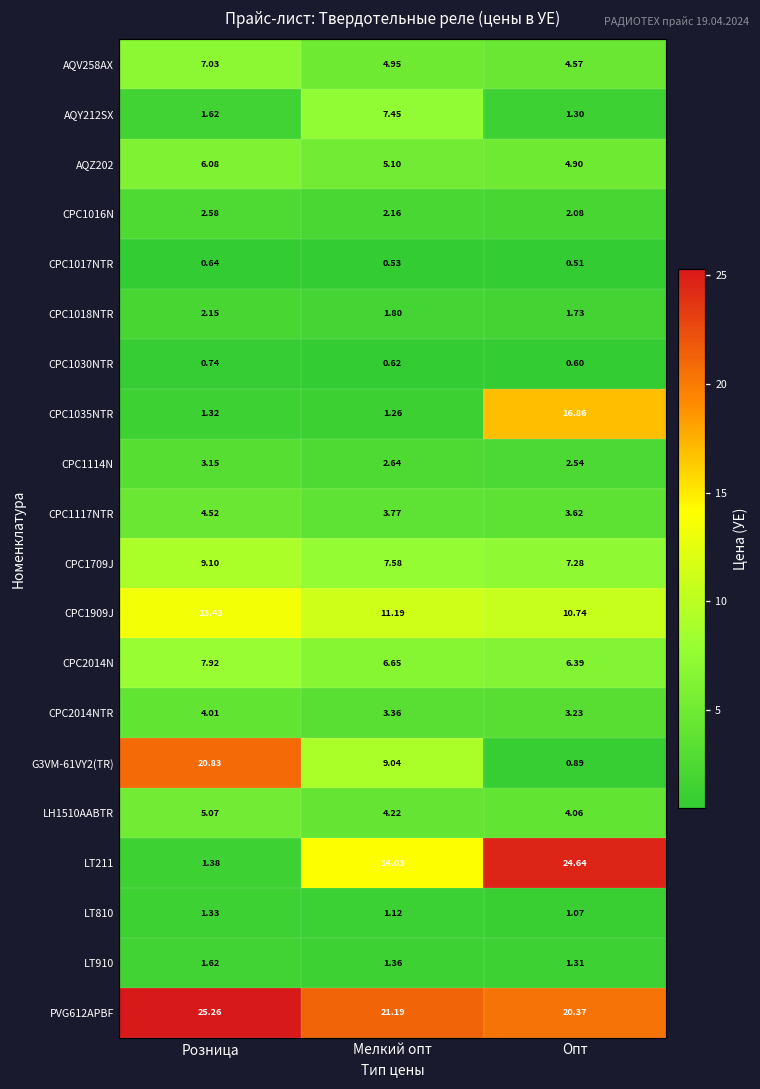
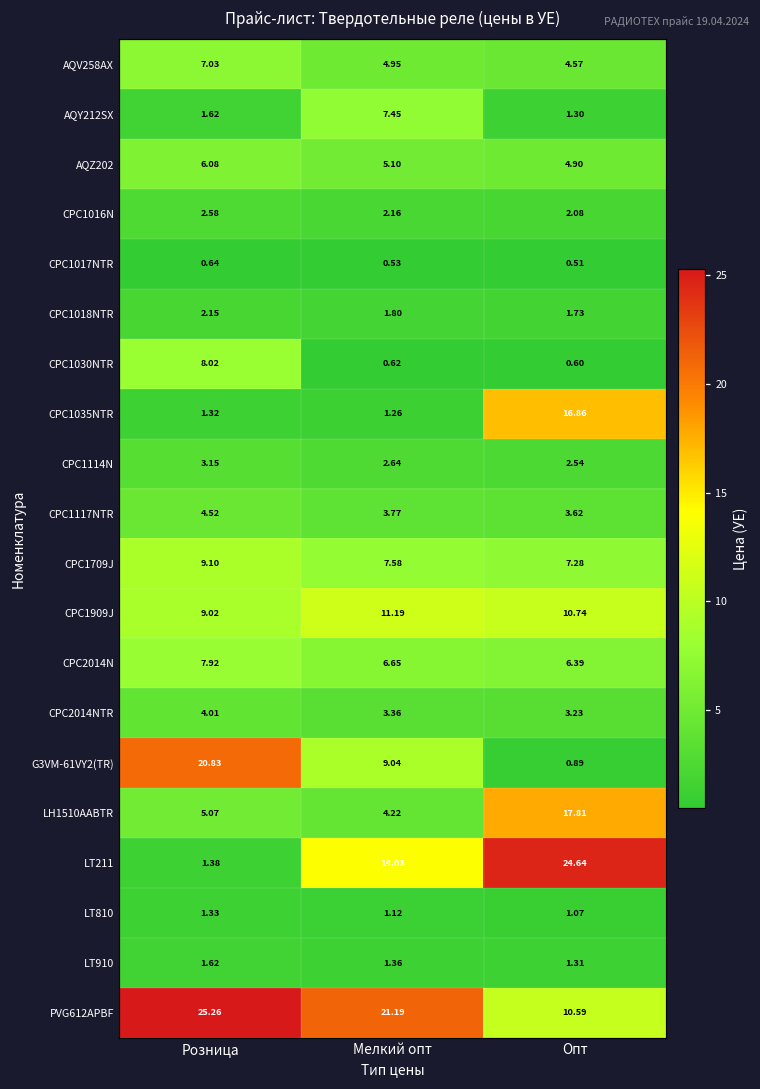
  {
    "AQV258AX": {
      "Розница": 7.03,
      "Мелкий опт": 4.95,
      "Опт": 4.57
    },
    "AQY212SX": {
      "Розница": 1.62,
      "Мелкий опт": 7.45,
      "Опт": 1.30
    },
    "AQZ202": {
      "Розница": 6.08,
      "Мелкий опт": 5.10,
      "Опт": 4.90
    },
    "CPC1016N": {
      "Розница": 2.58,
      "Мелкий опт": 2.16,
      "Опт": 2.08
    },
    "CPC1017NTR": {
      "Розница": 0.64,
      "Мелкий опт": 0.53,
      "Опт": 0.51
    },
    "CPC1018NTR": {
      "Розница": 2.15,
      "Мелкий опт": 1.80,
      "Опт": 1.73
    },
    "CPC1030NTR": {
-     "Розница": 0.74,
+     "Розница": 8.02,
      "Мелкий опт": 0.62,
      "Опт": 0.60
    },
    "CPC1035NTR": {
      "Розница": 1.32,
      "Мелкий опт": 1.26,
      "Опт": 16.86
    },
    "CPC1114N": {
      "Розница": 3.15,
      "Мелкий опт": 2.64,
      "Опт": 2.54
    },
    "CPC1117NTR": {
      "Розница": 4.52,
      "Мелкий опт": 3.77,
      "Опт": 3.62
    },
    "CPC1709J": {
      "Розница": 9.10,
      "Мелкий опт": 7.58,
      "Опт": 7.28
    },
    "CPC1909J": {
-     "Розница": 13.43,
+     "Розница": 9.02,
      "Мелкий опт": 11.19,
      "Опт": 10.74
    },
    "CPC2014N": {
      "Розница": 7.92,
      "Мелкий опт": 6.65,
      "Опт": 6.39
    },
    "CPC2014NTR": {
      "Розница": 4.01,
      "Мелкий опт": 3.36,
      "Опт": 3.23
    },
    "G3VM-61VY2(TR)": {
      "Розница": 20.83,
      "Мелкий опт": 9.04,
      "Опт": 0.89
    },
    "LH1510AABTR": {
      "Розница": 5.07,
      "Мелкий опт": 4.22,
-     "Опт": 4.06
+     "Опт": 17.81
    },
    "LT211": {
      "Розница": 1.38,
      "Мелкий опт": 14.03,
      "Опт": 24.64
    },
    "LT810": {
      "Розница": 1.33,
      "Мелкий опт": 1.12,
      "Опт": 1.07
    },
    "LT910": {
      "Розница": 1.62,
      "Мелкий опт": 1.36,
      "Опт": 1.31
    },
    "PVG612APBF": {
      "Розница": 25.26,
      "Мелкий опт": 21.19,
-     "Опт": 20.37
+     "Опт": 10.59
    }
  }
